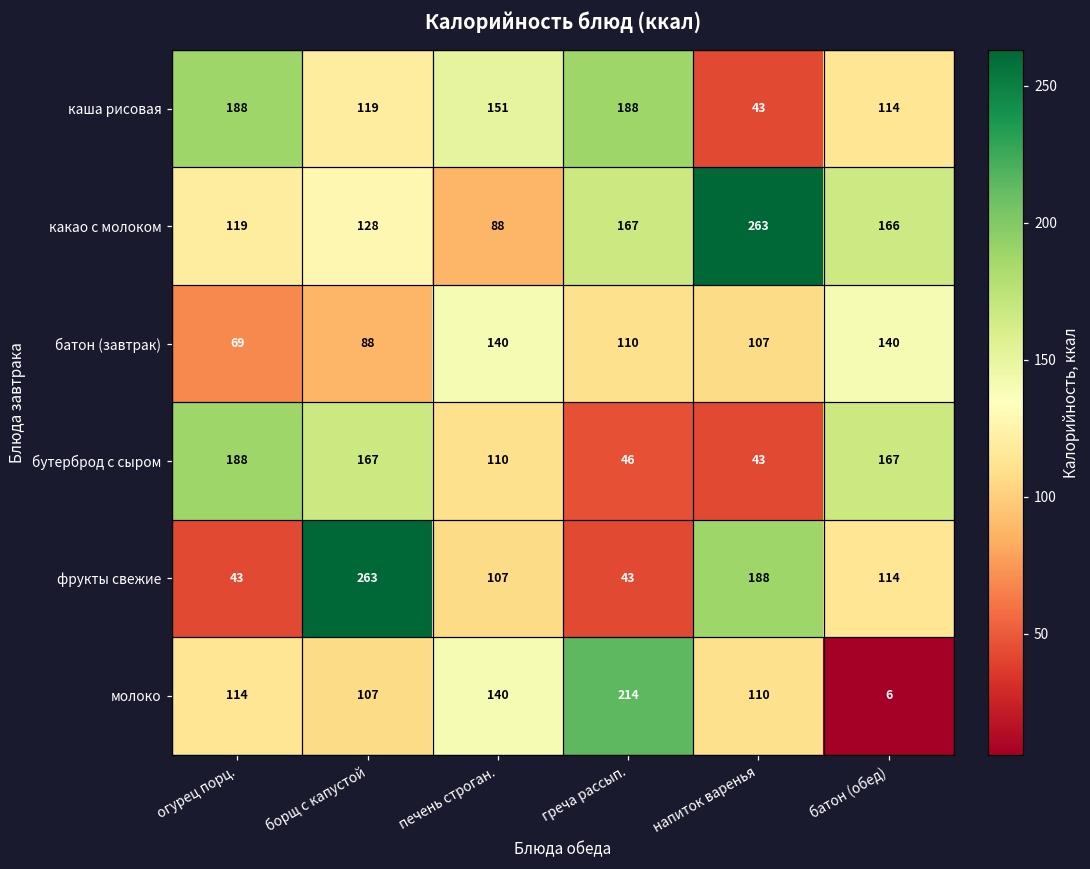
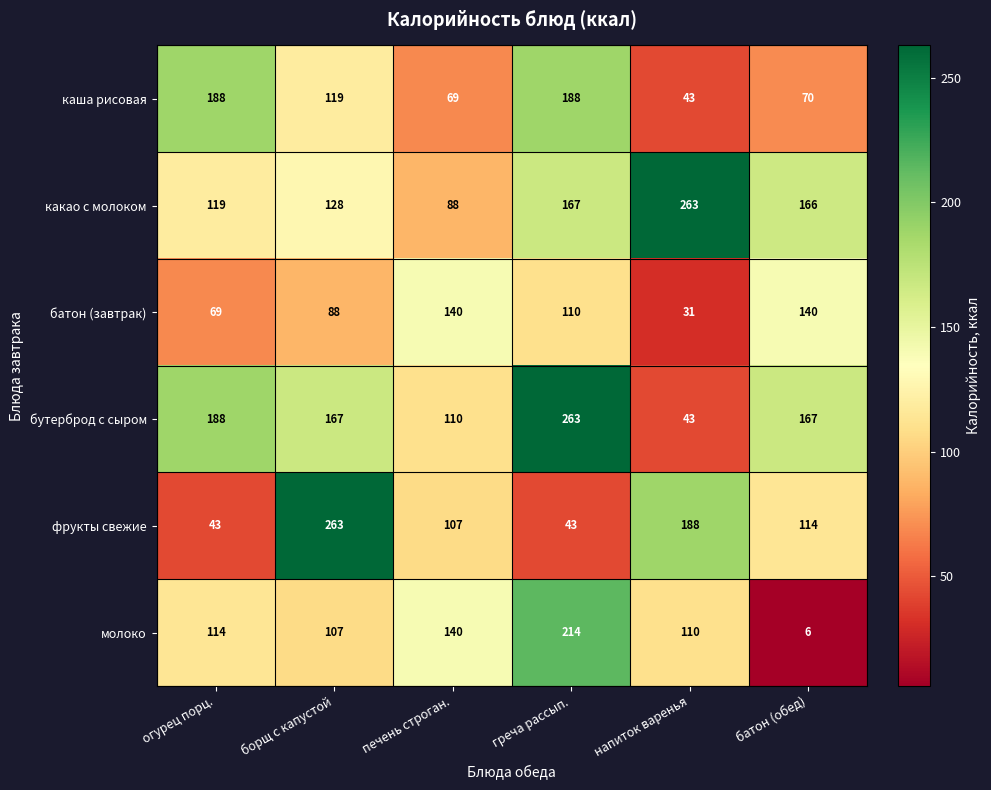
  {
    "каша рисовая": {
      "огурец порц.": 188,
      "борщ с капустой": 119,
-     "печень строган.": 151,
+     "печень строган.": 69,
      "греча рассып.": 188,
      "напиток варенья": 43,
-     "батон (обед)": 114
+     "батон (обед)": 70
    },
    "какао с молоком": {
      "огурец порц.": 119,
      "борщ с капустой": 128,
      "печень строган.": 88,
      "греча рассып.": 167,
      "напиток варенья": 263,
      "батон (обед)": 166
    },
    "батон (завтрак)": {
      "огурец порц.": 69,
      "борщ с капустой": 88,
      "печень строган.": 140,
      "греча рассып.": 110,
-     "напиток варенья": 107,
+     "напиток варенья": 31,
      "батон (обед)": 140
    },
    "бутерброд с сыром": {
      "огурец порц.": 188,
      "борщ с капустой": 167,
      "печень строган.": 110,
-     "греча рассып.": 46,
+     "греча рассып.": 263,
      "напиток варенья": 43,
      "батон (обед)": 167
    },
    "фрукты свежие": {
      "огурец порц.": 43,
      "борщ с капустой": 263,
      "печень строган.": 107,
      "греча рассып.": 43,
      "напиток варенья": 188,
      "батон (обед)": 114
    },
    "молоко": {
      "огурец порц.": 114,
      "борщ с капустой": 107,
      "печень строган.": 140,
      "греча рассып.": 214,
      "напиток варенья": 110,
      "батон (обед)": 6
    }
  }
